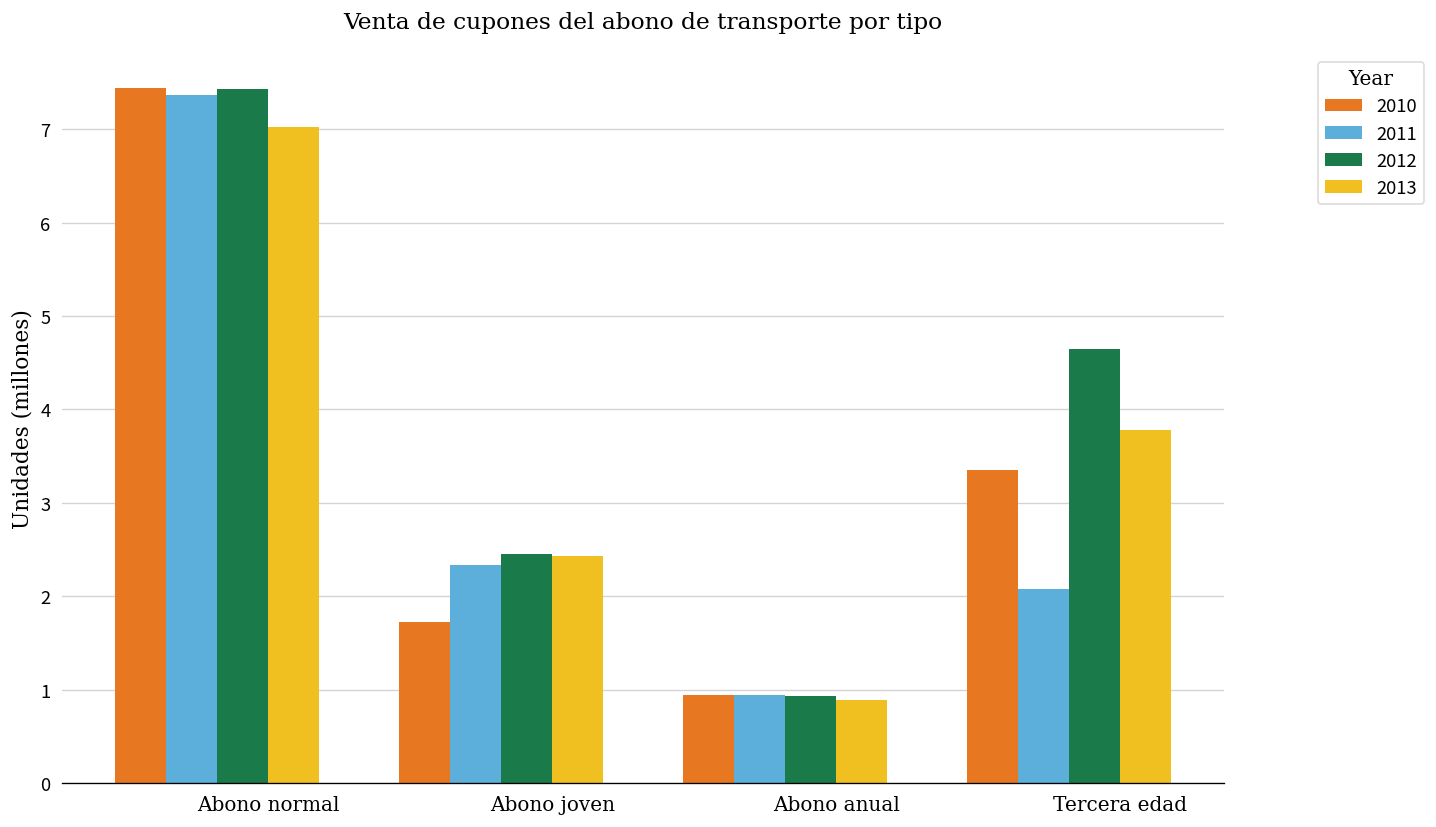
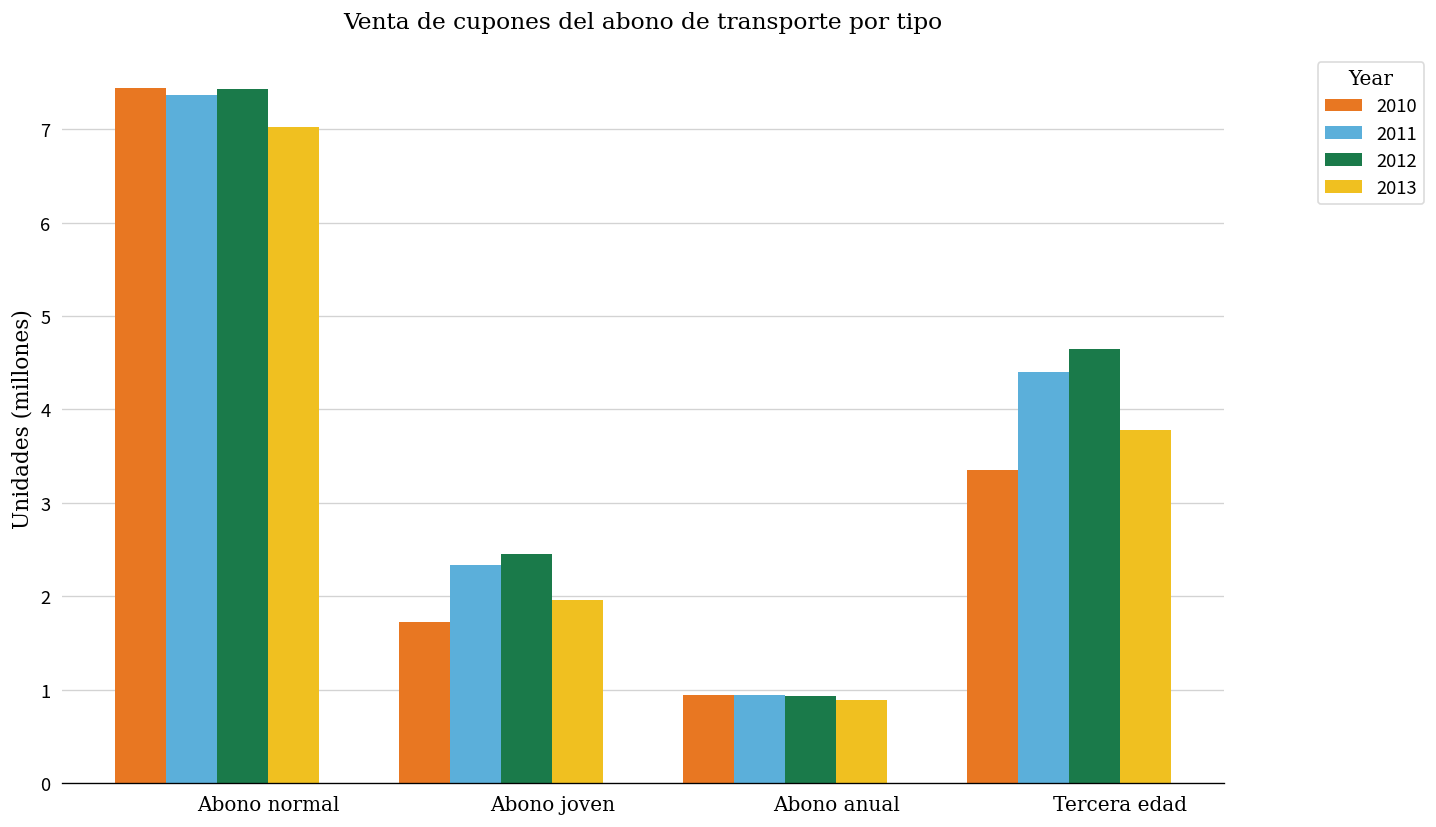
  {
    "2010": {
      "Abono normal": 7.4,
      "Abono joven": 1.7,
      "Abono anual": 0.9,
      "Tercera edad": 3.4
    },
    "2011": {
      "Abono normal": 7.4,
      "Abono joven": 2.3,
      "Abono anual": 0.9,
-     "Tercera edad": 2.1
+     "Tercera edad": 4.4
    },
    "2012": {
      "Abono normal": 7.4,
      "Abono joven": 2.4,
      "Abono anual": 0.9,
      "Tercera edad": 4.6
    },
    "2013": {
      "Abono normal": 7.0,
-     "Abono joven": 2.4,
+     "Abono joven": 2.0,
      "Abono anual": 0.9,
      "Tercera edad": 3.8
    }
  }
